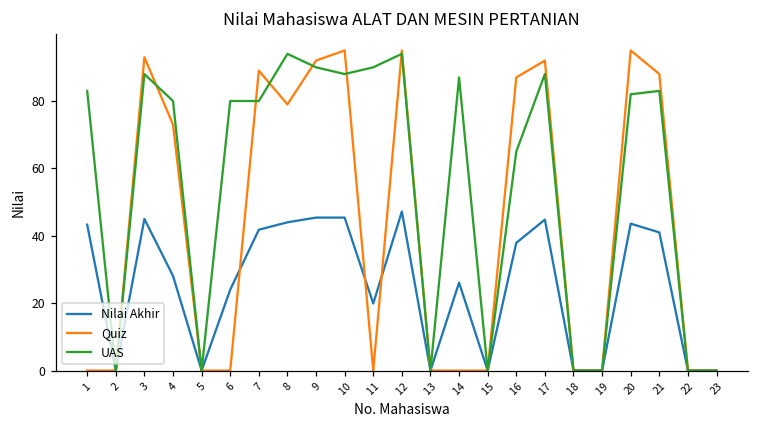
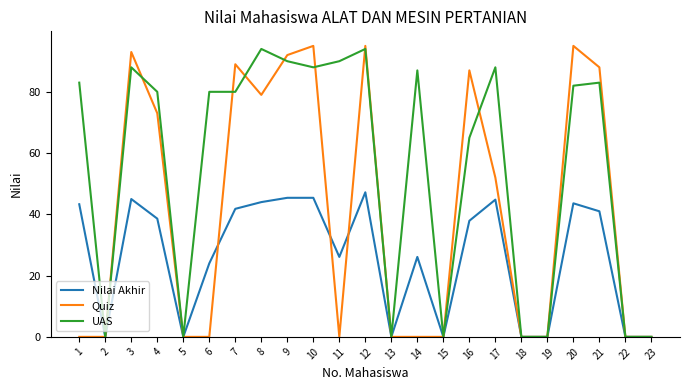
  {
    "Nilai Akhir": {
      "1": 43,
      "3": 45,
-     "4": 28,
+     "4": 39,
      "6": 24,
      "7": 42,
      "8": 44,
      "9": 45,
      "10": 45,
-     "11": 20,
+     "11": 26,
      "12": 47,
      "14": 26,
      "16": 38,
      "17": 45,
      "20": 44,
      "21": 41
    },
    "Quiz": {
      "1": 0,
      "3": 93,
      "4": 73,
      "6": 0,
      "7": 89,
      "8": 79,
      "9": 92,
      "10": 95,
      "11": 0,
      "12": 95,
      "14": 0,
      "16": 87,
-     "17": 92,
+     "17": 52,
      "20": 95,
      "21": 88
    },
    "UAS": {
      "1": 83,
      "3": 88,
      "4": 80,
      "6": 80,
      "7": 80,
      "8": 94,
      "9": 90,
      "10": 88,
      "11": 90,
      "12": 94,
      "14": 87,
      "16": 65,
      "17": 88,
      "20": 82,
      "21": 83
    }
  }
